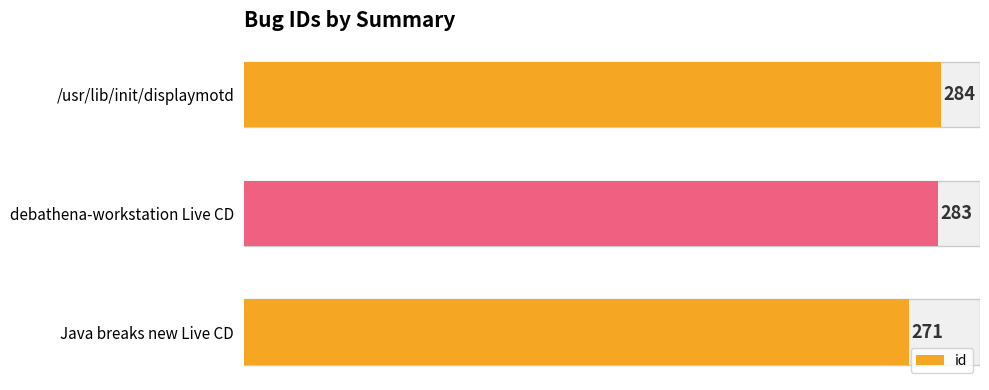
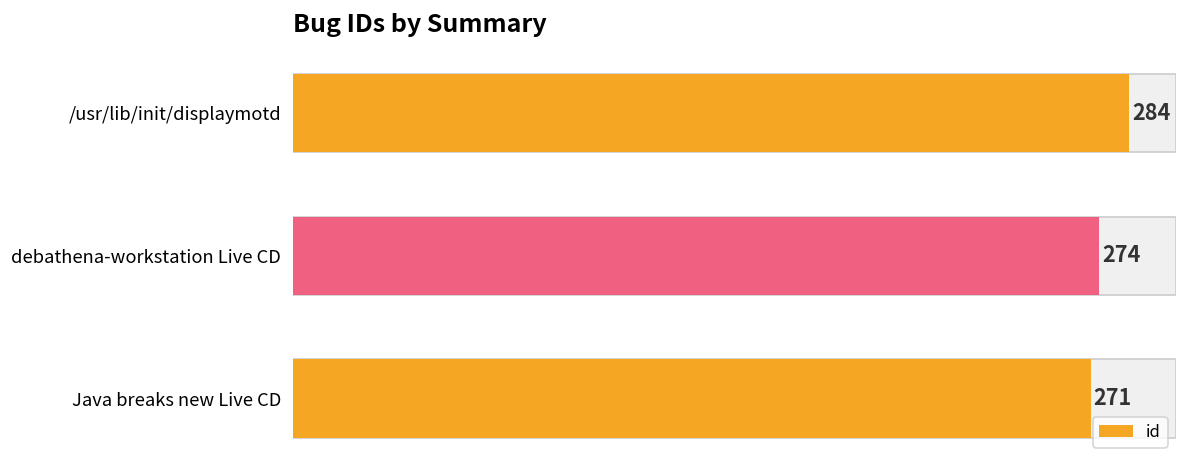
  {
    "/usr/lib/init/displaymotd": 284,
-   "debathena-workstation Live CD": 283,
+   "debathena-workstation Live CD": 274,
    "Java breaks new Live CD": 271
  }
